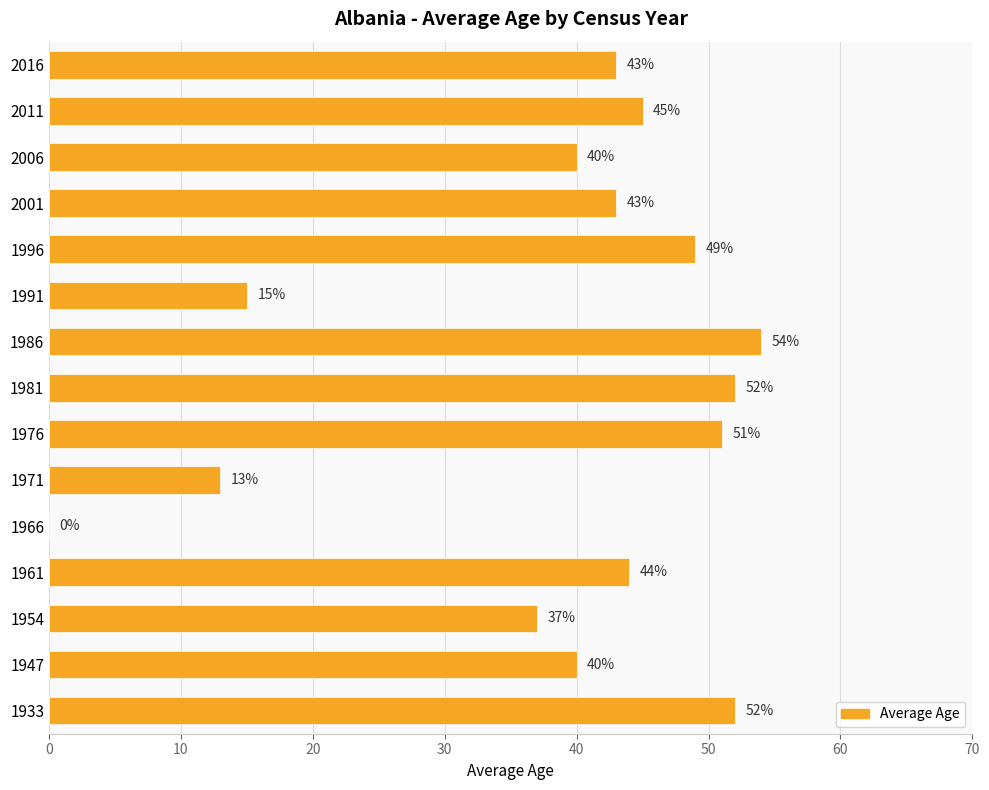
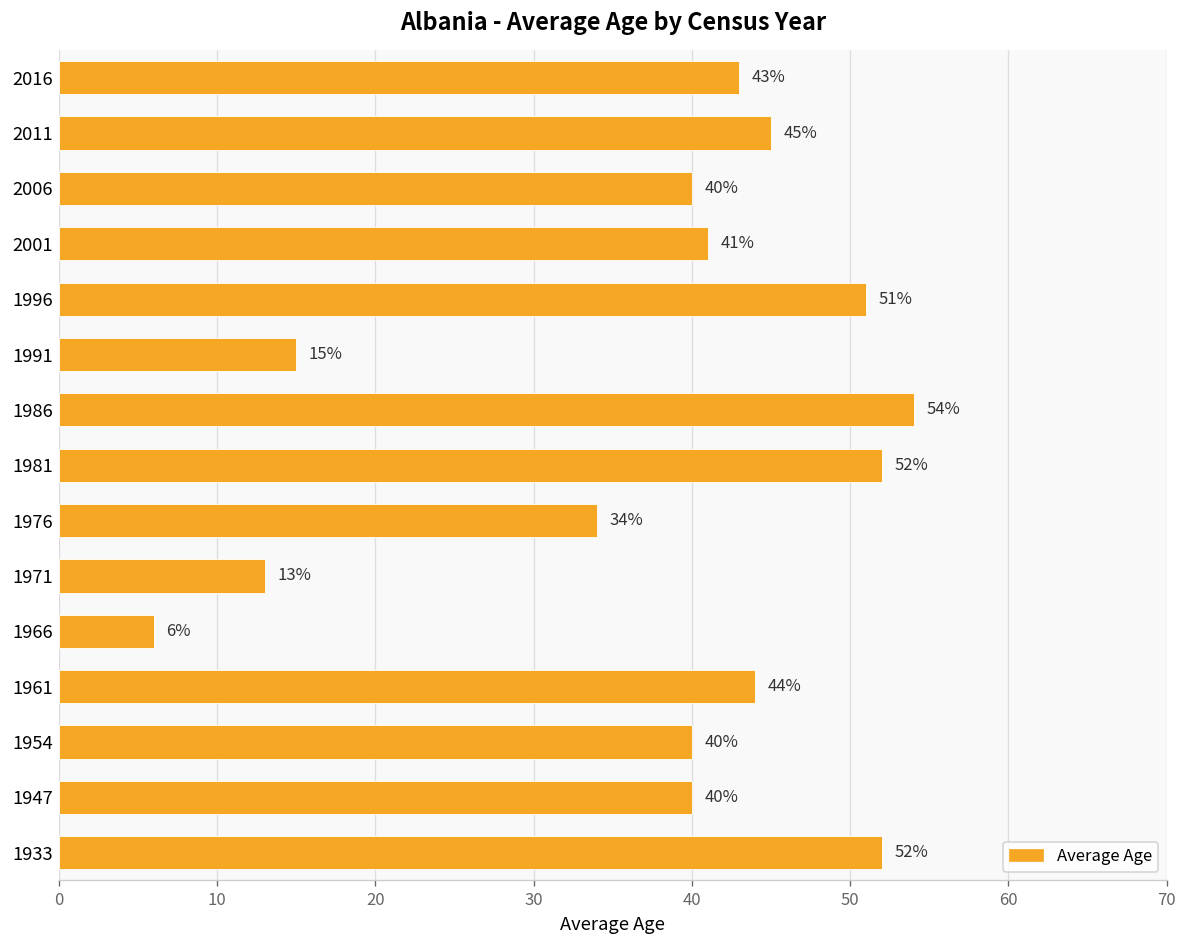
  {
    "2016": "43%",
    "2011": "45%",
    "2006": "40%",
-   "2001": "43%",
-   "1996": "49%",
+   "2001": "41%",
+   "1996": "51%",
    "1991": "15%",
    "1986": "54%",
    "1981": "52%",
-   "1976": "51%",
+   "1976": "34%",
    "1971": "13%",
-   "1966": "0%",
+   "1966": "6%",
    "1961": "44%",
-   "1954": "37%",
+   "1954": "40%",
    "1947": "40%",
    "1933": "52%"
  }
